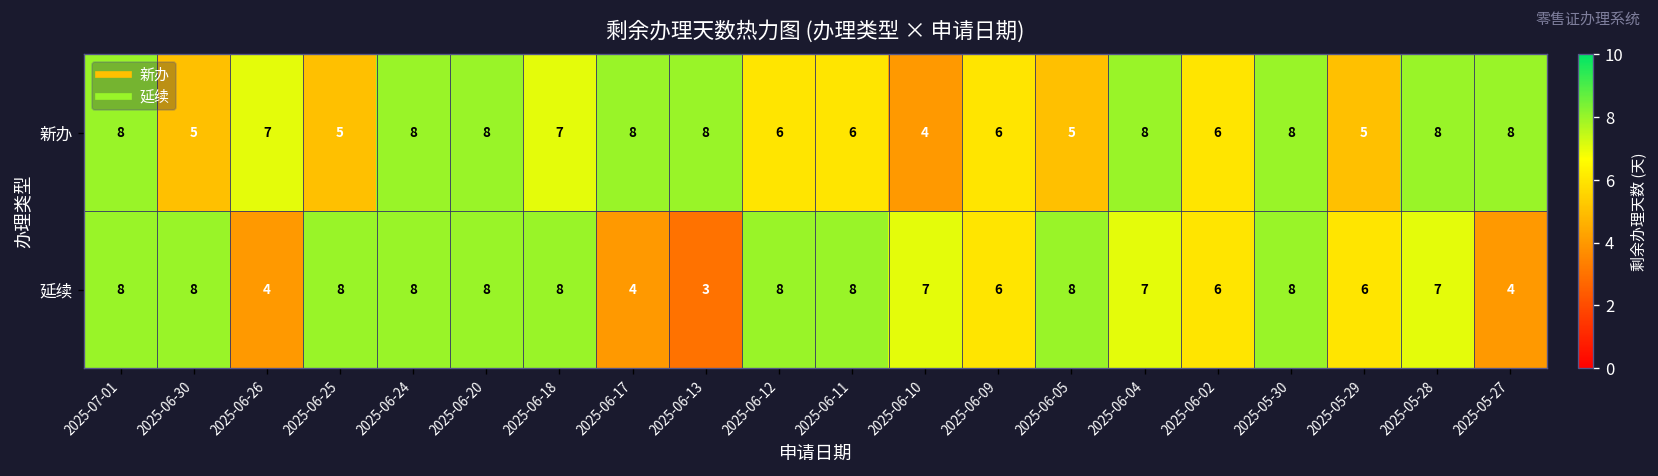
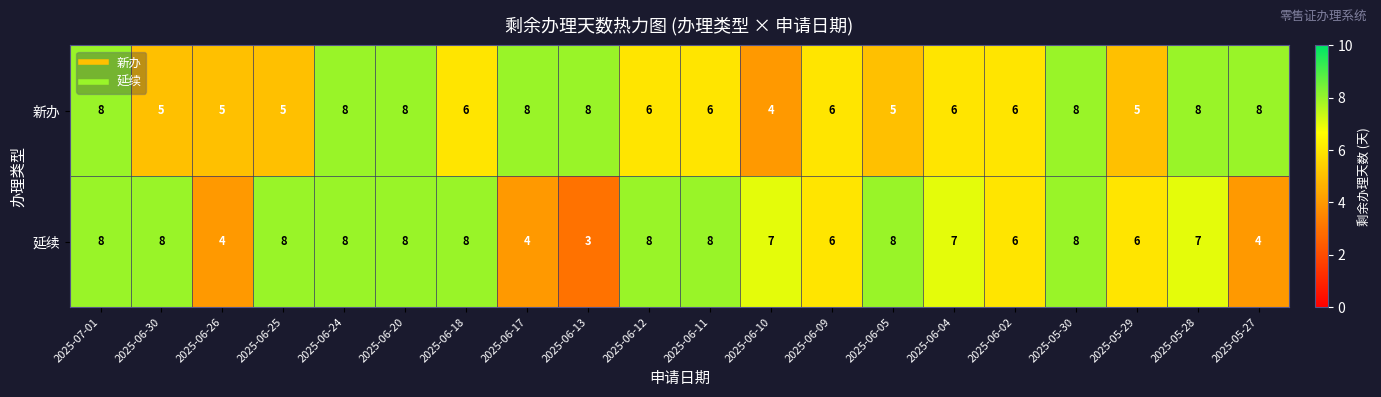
  {
    "新办": {
      "2025-07-01": 8,
      "2025-06-30": 5,
-     "2025-06-26": 7,
+     "2025-06-26": 5,
      "2025-06-25": 5,
      "2025-06-24": 8,
      "2025-06-20": 8,
-     "2025-06-18": 7,
+     "2025-06-18": 6,
      "2025-06-17": 8,
      "2025-06-13": 8,
      "2025-06-12": 6,
      "2025-06-11": 6,
      "2025-06-10": 4,
      "2025-06-09": 6,
      "2025-06-05": 5,
-     "2025-06-04": 8,
+     "2025-06-04": 6,
      "2025-06-02": 6,
      "2025-05-30": 8,
      "2025-05-29": 5,
      "2025-05-28": 8,
      "2025-05-27": 8
    },
    "延续": {
      "2025-07-01": 8,
      "2025-06-30": 8,
      "2025-06-26": 4,
      "2025-06-25": 8,
      "2025-06-24": 8,
      "2025-06-20": 8,
      "2025-06-18": 8,
      "2025-06-17": 4,
      "2025-06-13": 3,
      "2025-06-12": 8,
      "2025-06-11": 8,
      "2025-06-10": 7,
      "2025-06-09": 6,
      "2025-06-05": 8,
      "2025-06-04": 7,
      "2025-06-02": 6,
      "2025-05-30": 8,
      "2025-05-29": 6,
      "2025-05-28": 7,
      "2025-05-27": 4
    }
  }
